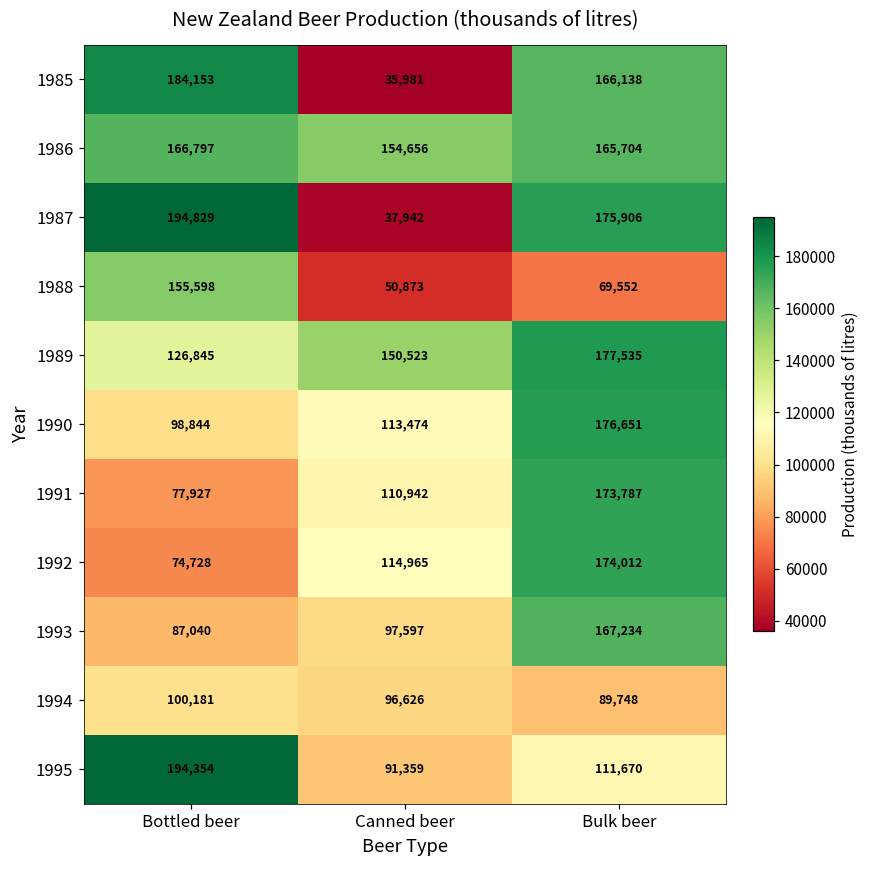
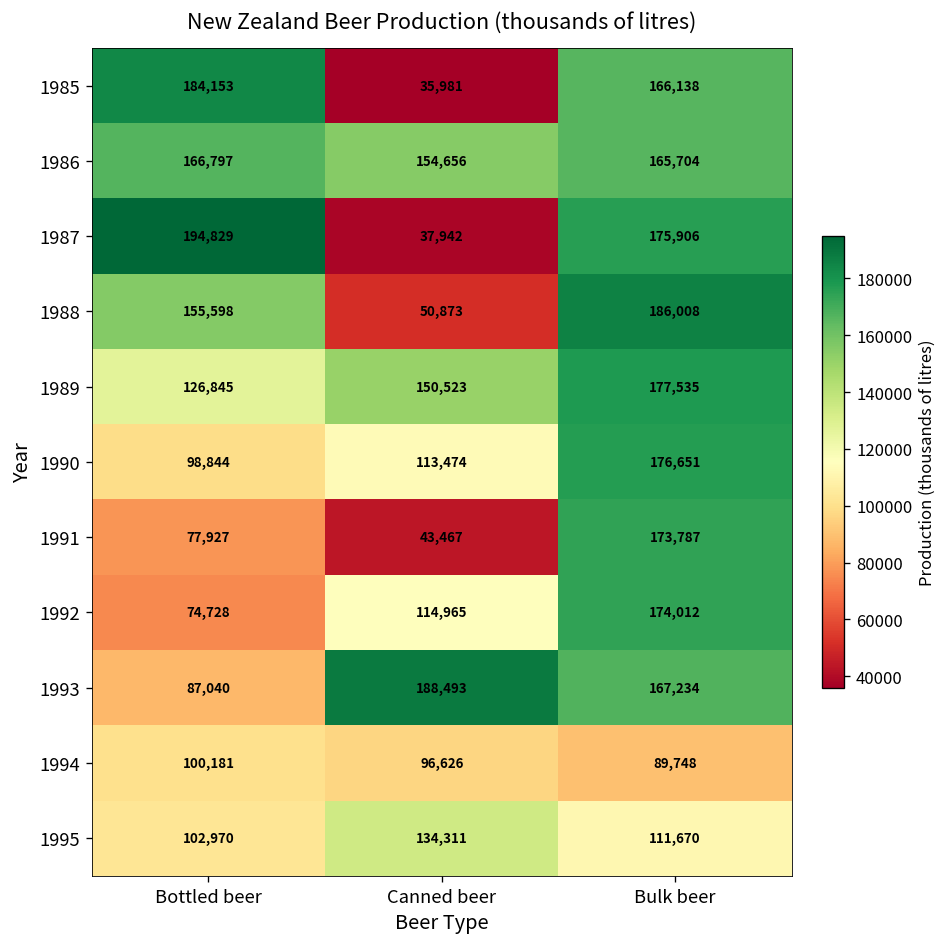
  {
    "1985": {
      "Bottled beer": "184,153",
      "Canned beer": "35,981",
      "Bulk beer": "166,138"
    },
    "1986": {
      "Bottled beer": "166,797",
      "Canned beer": "154,656",
      "Bulk beer": "165,704"
    },
    "1987": {
      "Bottled beer": "194,829",
      "Canned beer": "37,942",
      "Bulk beer": "175,906"
    },
    "1988": {
      "Bottled beer": "155,598",
      "Canned beer": "50,873",
-     "Bulk beer": "69,552"
+     "Bulk beer": "186,008"
    },
    "1989": {
      "Bottled beer": "126,845",
      "Canned beer": "150,523",
      "Bulk beer": "177,535"
    },
    "1990": {
      "Bottled beer": "98,844",
      "Canned beer": "113,474",
      "Bulk beer": "176,651"
    },
    "1991": {
      "Bottled beer": "77,927",
-     "Canned beer": "110,942",
+     "Canned beer": "43,467",
      "Bulk beer": "173,787"
    },
    "1992": {
      "Bottled beer": "74,728",
      "Canned beer": "114,965",
      "Bulk beer": "174,012"
    },
    "1993": {
      "Bottled beer": "87,040",
-     "Canned beer": "97,597",
+     "Canned beer": "188,493",
      "Bulk beer": "167,234"
    },
    "1994": {
      "Bottled beer": "100,181",
      "Canned beer": "96,626",
      "Bulk beer": "89,748"
    },
    "1995": {
-     "Bottled beer": "194,354",
-     "Canned beer": "91,359",
+     "Bottled beer": "102,970",
+     "Canned beer": "134,311",
      "Bulk beer": "111,670"
    }
  }
